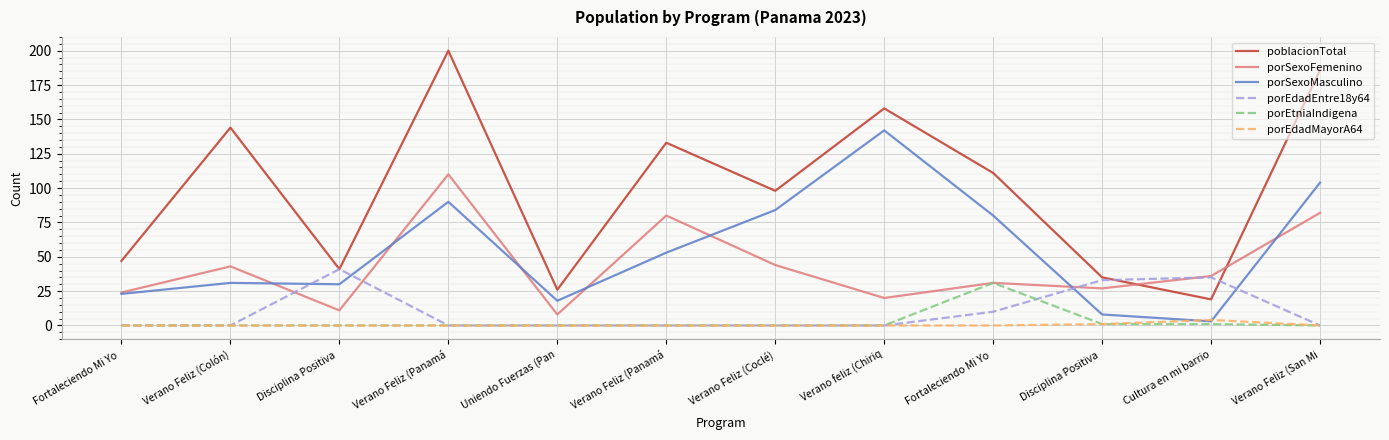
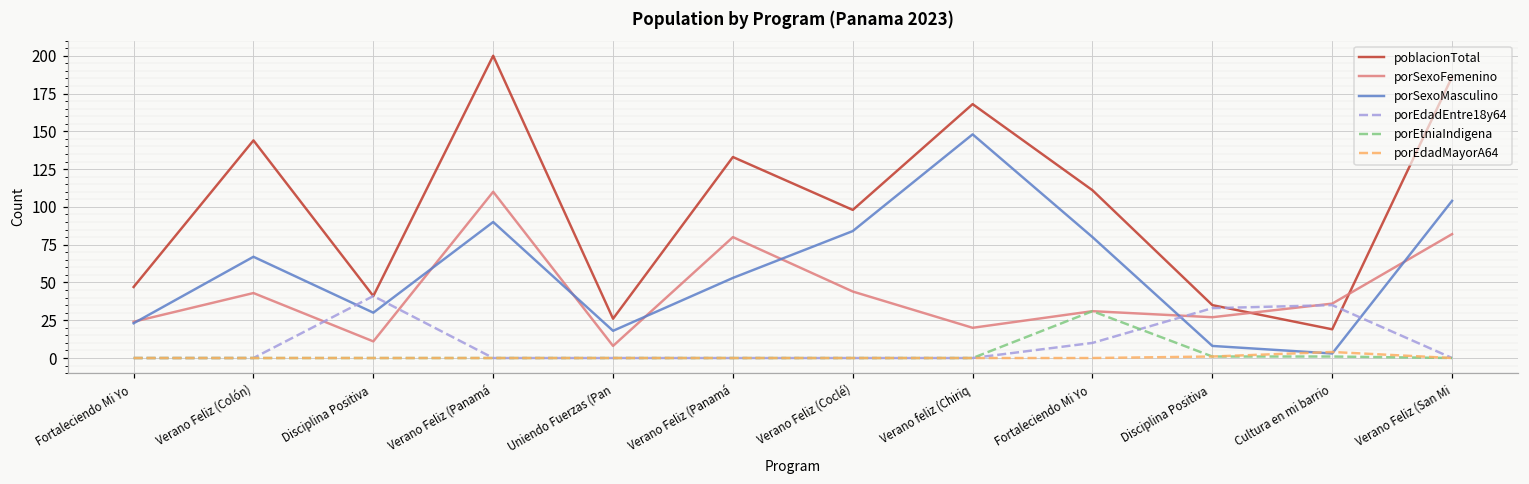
  {
    "poblacionTotal": {
      "Verano Feliz (Colón)": 144,
      "Uniendo Fuerzas (Pan": 26,
      "Verano Feliz (Coclé)": 98,
-     "Verano feliz (Chiriq": 158,
+     "Verano feliz (Chiriq": 168,
      "Cultura en mi barrio": 19
    },
    "porSexoFemenino": {
      "Verano Feliz (Colón)": 43,
      "Uniendo Fuerzas (Pan": 8,
      "Verano Feliz (Coclé)": 44,
      "Verano feliz (Chiriq": 20,
      "Verano Feliz (San Mi": 82
    },
    "porSexoMasculino": {
-     "Verano Feliz (Colón)": 31,
+     "Verano Feliz (Colón)": 67,
      "Uniendo Fuerzas (Pan": 18,
      "Verano Feliz (Coclé)": 84,
-     "Verano feliz (Chiriq": 142,
+     "Verano feliz (Chiriq": 148,
      "Verano Feliz (San Mi": 104
    },
    "porEtniaIndigena": {
      "Cultura en mi barrio": 1
    }
  }
